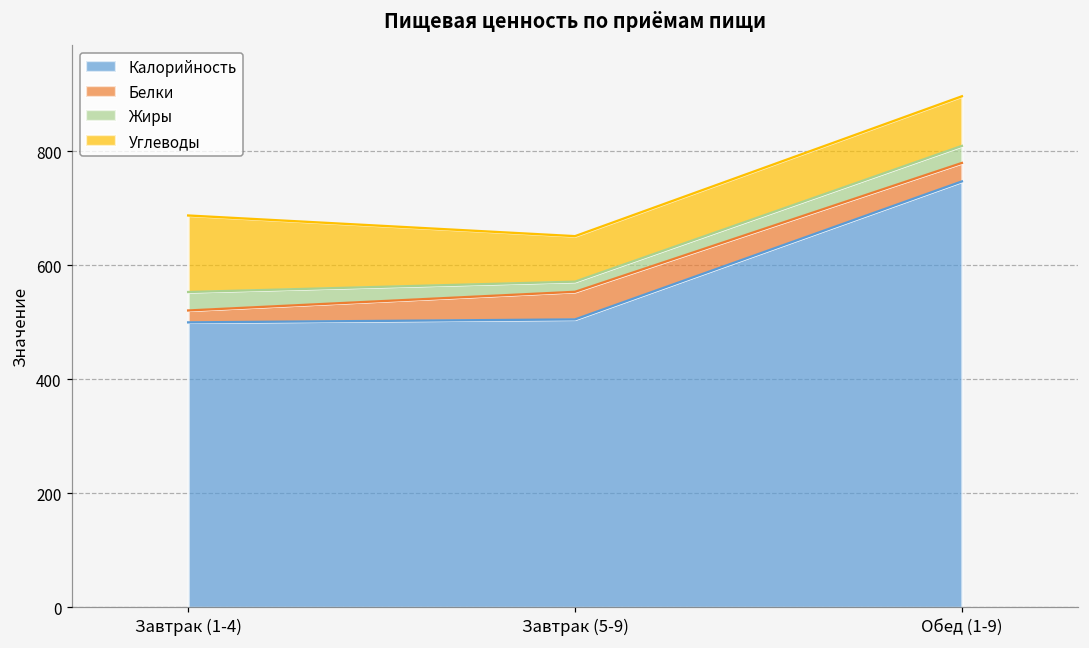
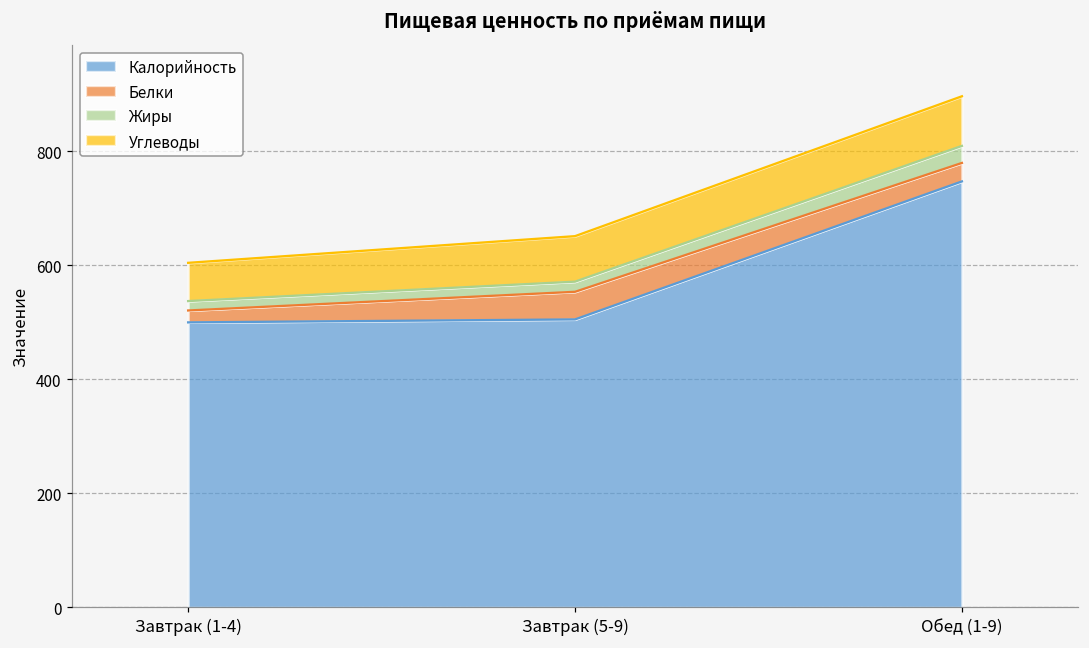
  {
    "Калорийность": {
      "Завтрак (1-4)": 500,
      "Завтрак (5-9)": 510,
      "Обед (1-9)": 750
    },
    "Белки": {
      "Завтрак (1-4)": 20,
      "Завтрак (5-9)": 50,
      "Обед (1-9)": 30
    },
    "Жиры": {
-     "Завтрак (1-4)": 30,
+     "Завтрак (1-4)": 20,
      "Завтрак (5-9)": 20,
      "Обед (1-9)": 30
    },
    "Углеводы": {
-     "Завтрак (1-4)": 130,
+     "Завтрак (1-4)": 70,
      "Завтрак (5-9)": 80,
      "Обед (1-9)": 90
    }
  }
